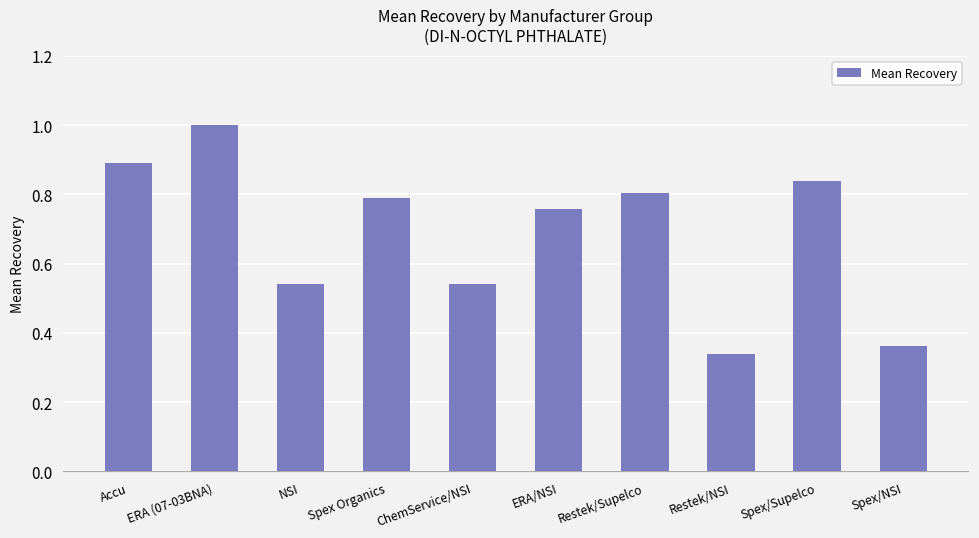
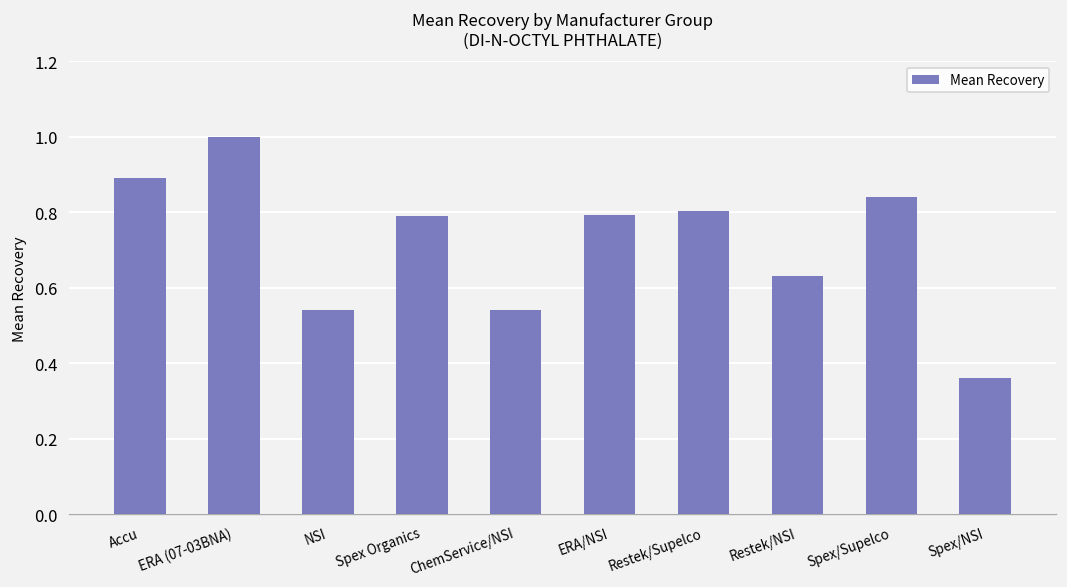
  {
    "Accu": 0.89,
    "ERA (07-03BNA)": 1.00,
    "NSI": 0.54,
    "Spex Organics": 0.79,
    "ChemService/NSI": 0.54,
-   "ERA/NSI": 0.76,
+   "ERA/NSI": 0.79,
    "Restek/Supelco": 0.80,
-   "Restek/NSI": 0.34,
+   "Restek/NSI": 0.63,
    "Spex/Supelco": 0.84,
    "Spex/NSI": 0.36
  }
